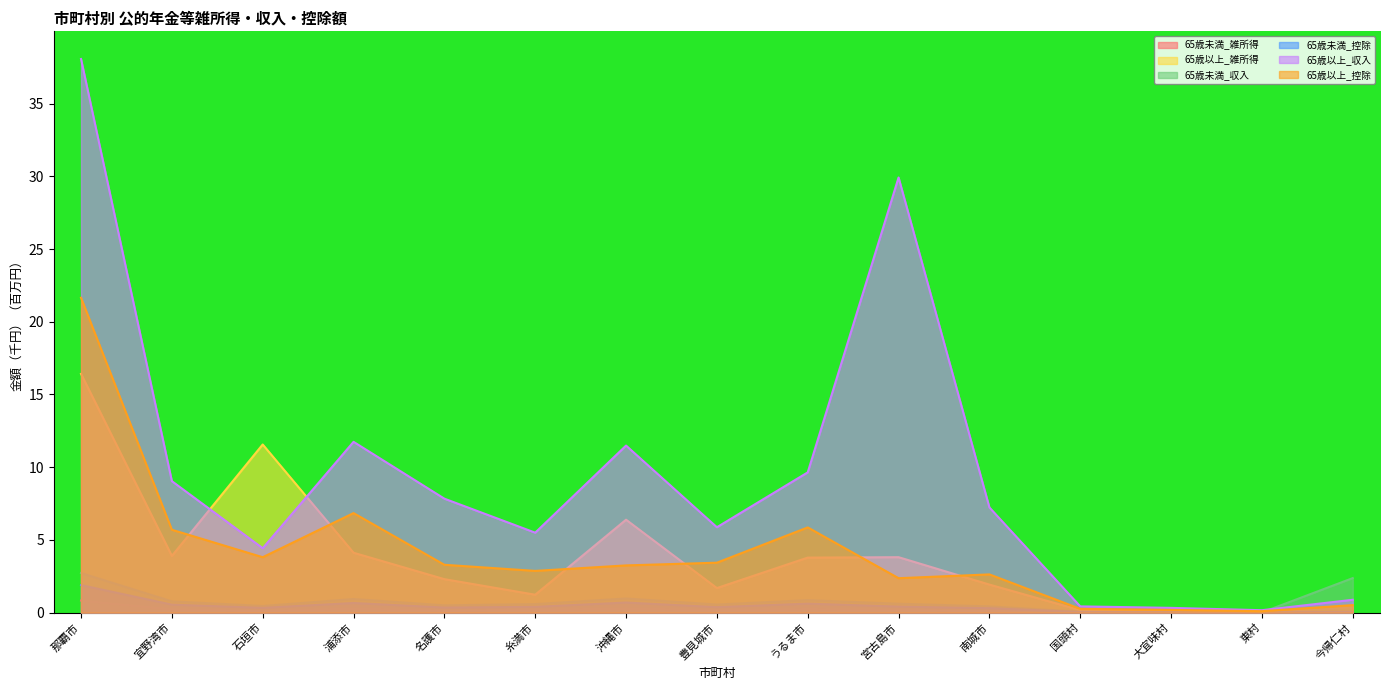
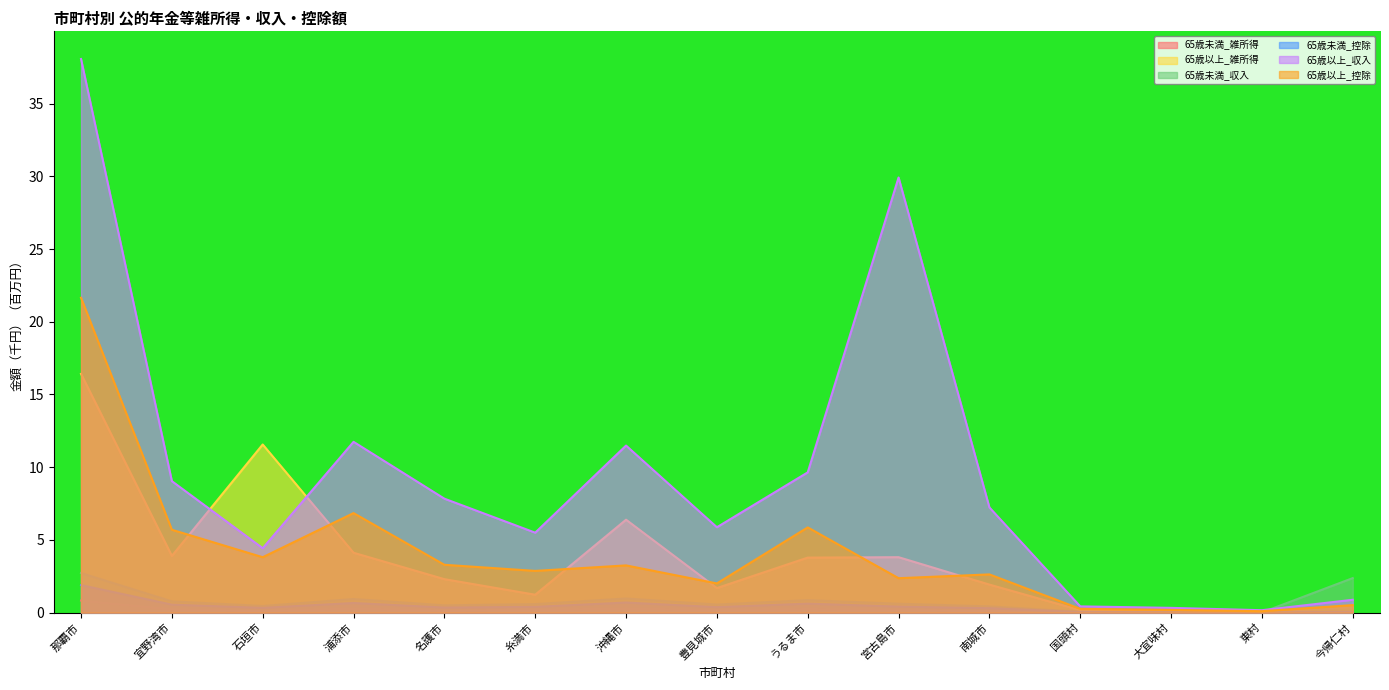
  {
    "65歳未満_雑所得": {
      "那覇市": 0.8,
      "宜野湾市": 0.2,
      "石垣市": 0.1,
      "浦添市": 0.3,
      "名護市": 0.1,
      "糸満市": 0.2,
      "沖縄市": 0.3,
      "豊見城市": 0.2,
      "うるま市": 0.2,
      "宮古島市": 0.2,
      "南城市": 0.1
    },
    "65歳以上_雑所得": {
      "那覇市": 16.4,
      "宜野湾市": 3.9,
      "石垣市": 11.6,
      "浦添市": 4.1,
      "名護市": 2.3,
      "糸満市": 1.2,
      "沖縄市": 6.4,
      "豊見城市": 1.7,
      "うるま市": 3.8,
      "宮古島市": 3.8,
      "南城市": 1.9
    },
    "65歳未満_収入": {
      "那覇市": 2.7,
      "宜野湾市": 0.8,
      "浦添市": 0.9,
      "糸満市": 0.6,
      "沖縄市": 1.0,
      "豊見城市": 0.6,
      "うるま市": 0.9,
      "宮古島市": 0.6,
      "今帰仁村": 2.4
    },
    "65歳未満_控除": {
      "那覇市": 1.9,
      "宜野湾市": 0.5,
      "浦添市": 0.7,
      "糸満市": 0.4,
      "沖縄市": 0.7,
      "豊見城市": 0.4,
      "うるま市": 0.6,
      "宮古島市": 0.4
    },
    "65歳以上_収入": {
      "那覇市": 38.1,
      "宜野湾市": 9.0,
      "石垣市": 4.4,
      "浦添市": 11.7,
      "名護市": 7.8,
      "糸満市": 5.5,
      "沖縄市": 11.5,
      "豊見城市": 5.9,
      "うるま市": 9.6,
      "宮古島市": 29.9,
      "南城市": 7.2,
      "今帰仁村": 0.9
    },
    "65歳以上_控除": {
      "那覇市": 21.6,
      "宜野湾市": 5.7,
      "石垣市": 3.8,
      "浦添市": 6.8,
      "名護市": 3.3,
      "糸満市": 2.9,
      "沖縄市": 3.2,
-     "豊見城市": 3.4,
+     "豊見城市": 2.0,
      "うるま市": 5.9,
      "宮古島市": 2.4,
      "南城市": 2.6
    }
  }
